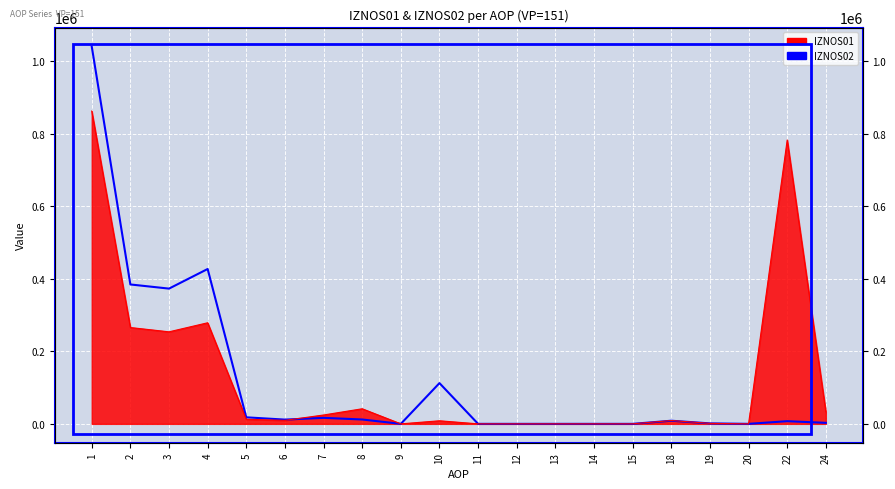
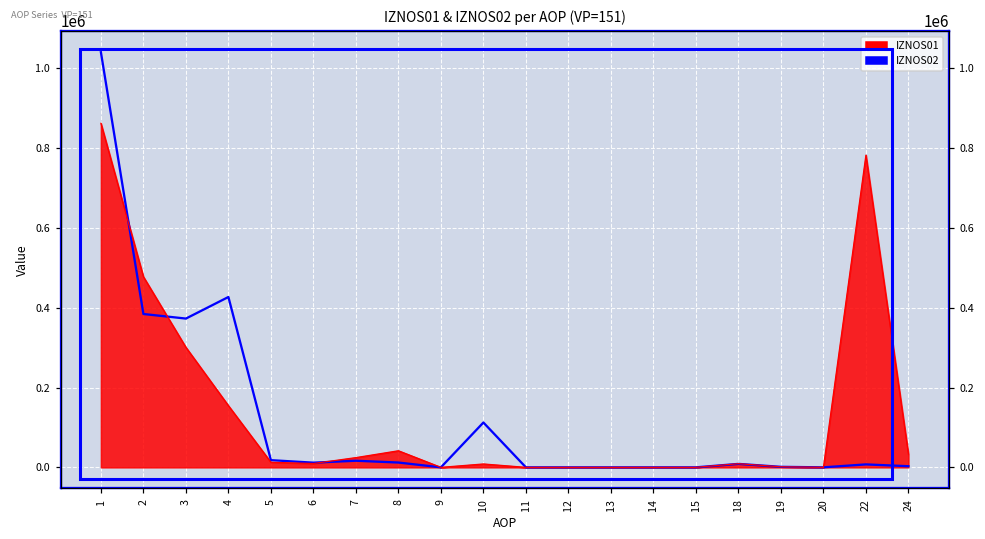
  {
    "IZNOS01": {
      "1": 860000,
-     "2": 270000,
-     "3": 250000,
-     "4": 280000,
+     "2": 480000,
+     "3": 300000,
+     "4": 150000,
      "7": 20000,
      "8": 40000,
      "10": 10000,
      "22": 780000,
      "24": 30000
    }
  }
